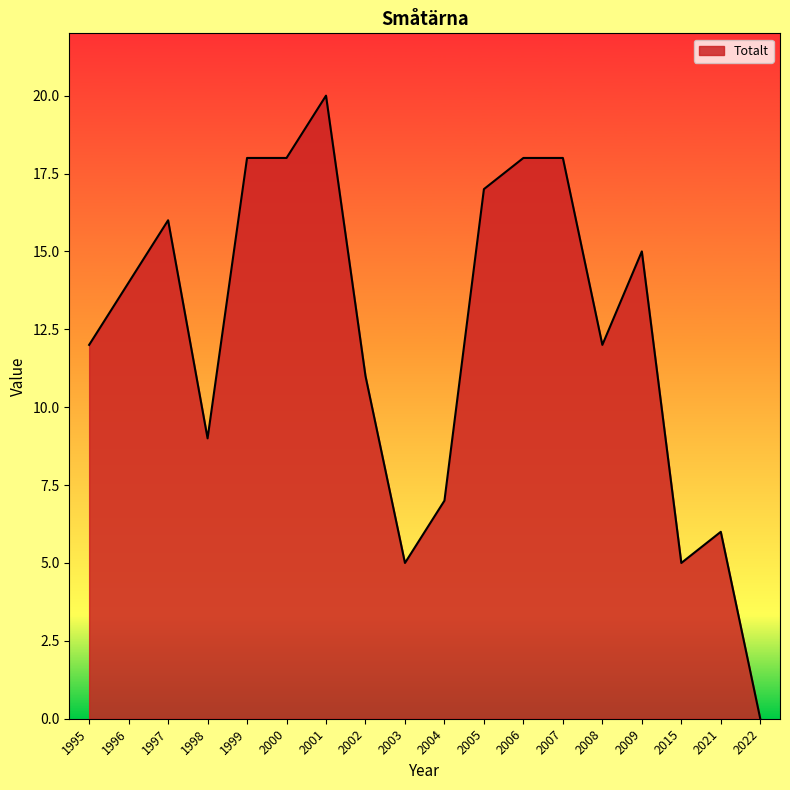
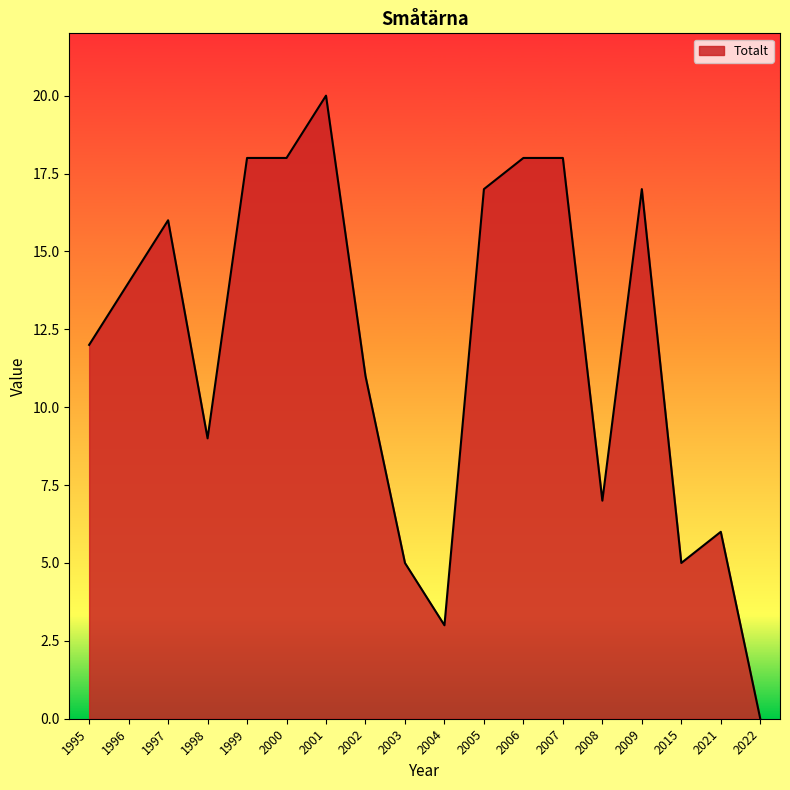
  {
    "1995": 12,
    "1996": 14,
    "1997": 16,
    "1998": 9,
    "1999": 18,
    "2000": 18,
    "2001": 20,
    "2002": 11,
    "2003": 5,
-   "2004": 7,
+   "2004": 3,
    "2005": 17,
    "2006": 18,
    "2007": 18,
-   "2008": 12,
-   "2009": 15,
+   "2008": 7,
+   "2009": 17,
    "2015": 5,
    "2021": 6,
    "2022": 0
  }
